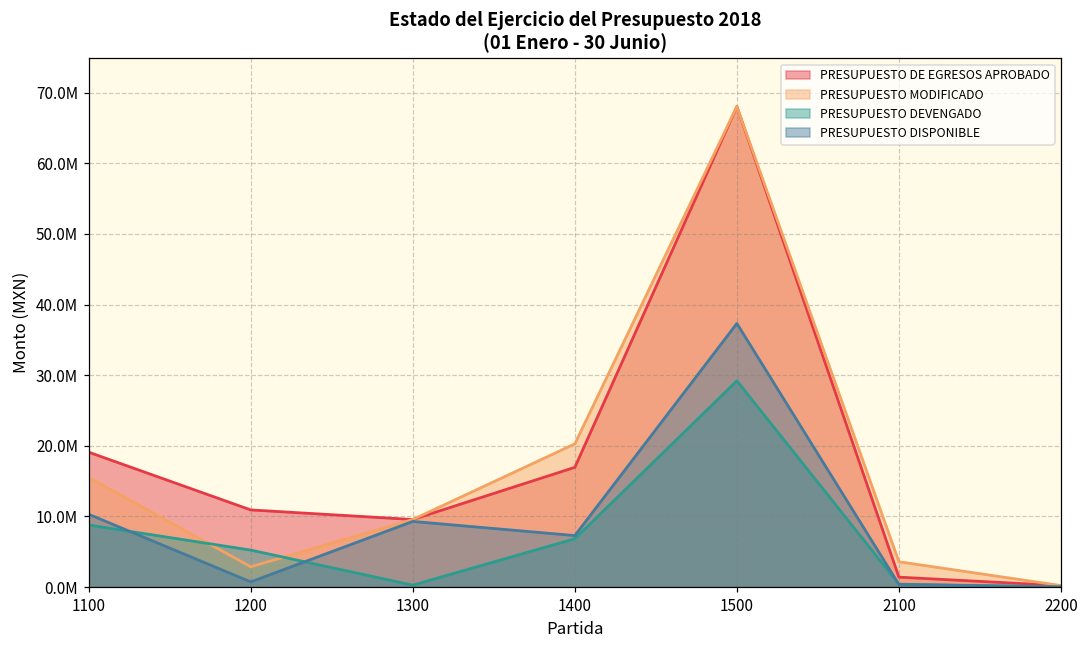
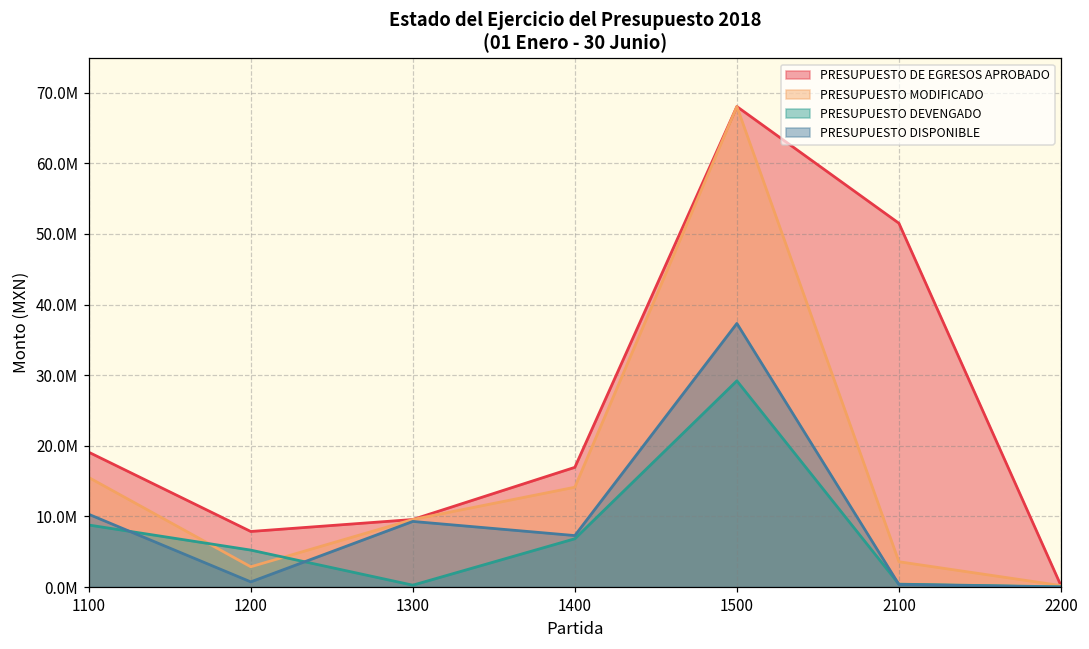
  {
    "PRESUPUESTO DE EGRESOS APROBADO": {
      "1100": 19000000,
-     "1200": 11000000,
+     "1200": 8000000,
      "1400": 17000000,
-     "2100": 1000000
+     "2100": 52000000
    },
    "PRESUPUESTO MODIFICADO": {
      "1100": 16000000,
      "1200": 3000000,
-     "1400": 20000000,
+     "1400": 14000000,
      "2100": 4000000
    }
  }
